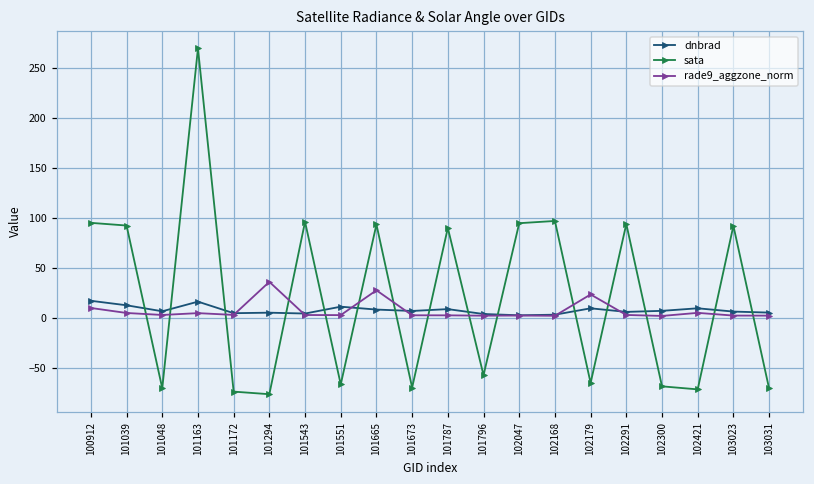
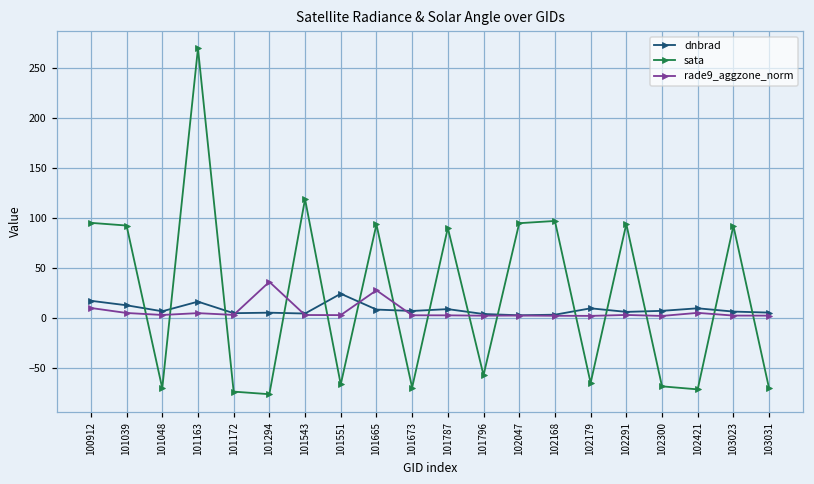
  {
    "dnbrad": {
      "100912": 20,
      "101039": 10,
      "101048": 10,
      "101163": 20,
      "101294": 10,
-     "101551": 10,
+     "101551": 20,
      "101665": 10,
      "101673": 10,
      "101787": 10,
      "102179": 10,
      "102291": 10,
      "102300": 10,
      "102421": 10,
      "103023": 10,
      "103031": 10
    },
    "sata": {
      "100912": 100,
      "101039": 90,
      "101048": -70,
      "101163": 270,
      "101172": -70,
      "101294": -80,
-     "101543": 100,
+     "101543": 120,
      "101551": -70,
      "101665": 90,
      "101673": -70,
      "101787": 90,
      "101796": -60,
      "102047": 90,
      "102168": 100,
      "102179": -60,
      "102291": 90,
      "102300": -70,
      "102421": -70,
      "103023": 90,
      "103031": -70
    },
    "rade9_aggzone_norm": {
      "100912": 10,
      "101039": 10,
      "101048": 0,
      "101163": 10,
      "101294": 40,
      "101551": 0,
      "101665": 30,
      "101673": 0,
      "101787": 0,
-     "102179": 20,
+     "102179": 0,
      "102291": 0,
      "102300": 0,
      "102421": 10,
      "103023": 0,
      "103031": 0
    }
  }
